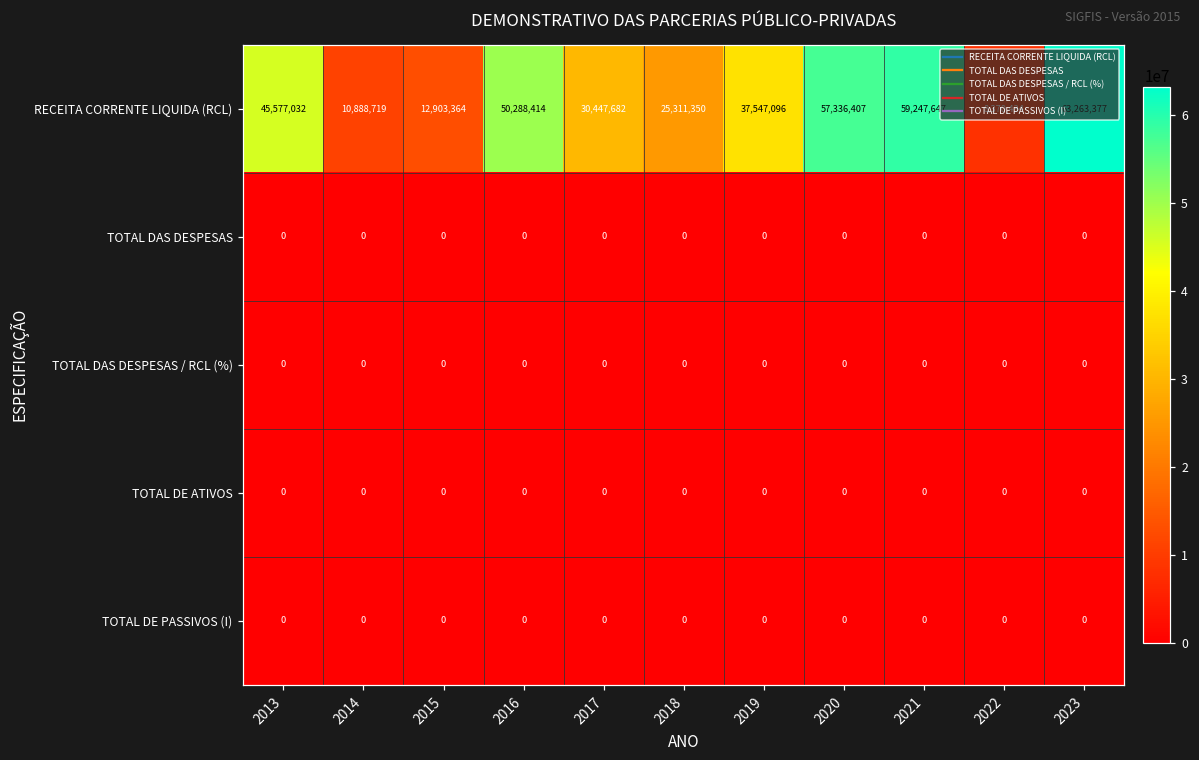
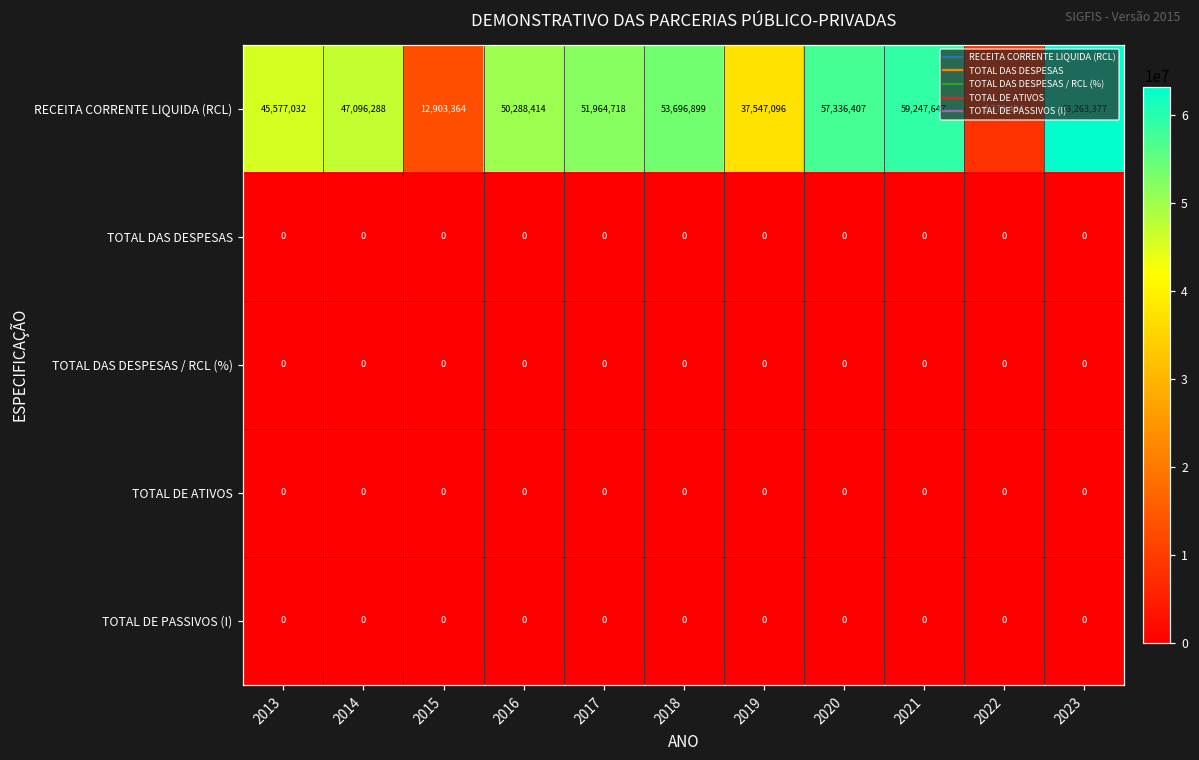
  {
    "RECEITA CORRENTE LIQUIDA (RCL)": {
      "2013": "45,577,032",
-     "2014": "10,888,719",
+     "2014": "47,096,288",
      "2015": "12,903,364",
      "2016": "50,288,414",
-     "2017": "30,447,682",
-     "2018": "25,311,350",
+     "2017": "51,964,718",
+     "2018": "53,696,899",
      "2019": "37,547,096",
      "2020": "57,336,407"
    },
    "TOTAL DAS DESPESAS": {
      "2013": "0",
      "2014": "0",
      "2015": "0",
      "2016": "0",
      "2017": "0",
      "2018": "0",
      "2019": "0",
      "2020": "0",
      "2021": "0",
      "2022": "0",
      "2023": "0"
    },
    "TOTAL DAS DESPESAS / RCL (%)": {
      "2013": "0",
      "2014": "0",
      "2015": "0",
      "2016": "0",
      "2017": "0",
      "2018": "0",
      "2019": "0",
      "2020": "0",
      "2021": "0",
      "2022": "0",
      "2023": "0"
    },
    "TOTAL DE ATIVOS": {
      "2013": "0",
      "2014": "0",
      "2015": "0",
      "2016": "0",
      "2017": "0",
      "2018": "0",
      "2019": "0",
      "2020": "0",
      "2021": "0",
      "2022": "0",
      "2023": "0"
    },
    "TOTAL DE PASSIVOS (I)": {
      "2013": "0",
      "2014": "0",
      "2015": "0",
      "2016": "0",
      "2017": "0",
      "2018": "0",
      "2019": "0",
      "2020": "0",
      "2021": "0",
      "2022": "0",
      "2023": "0"
    }
  }
